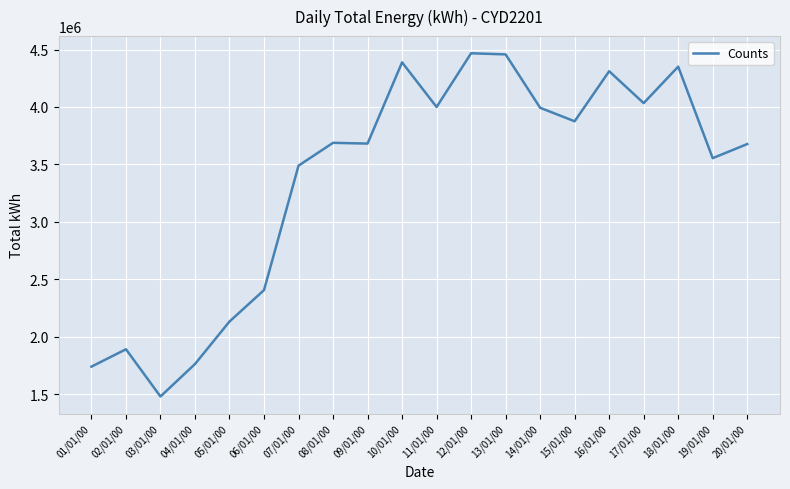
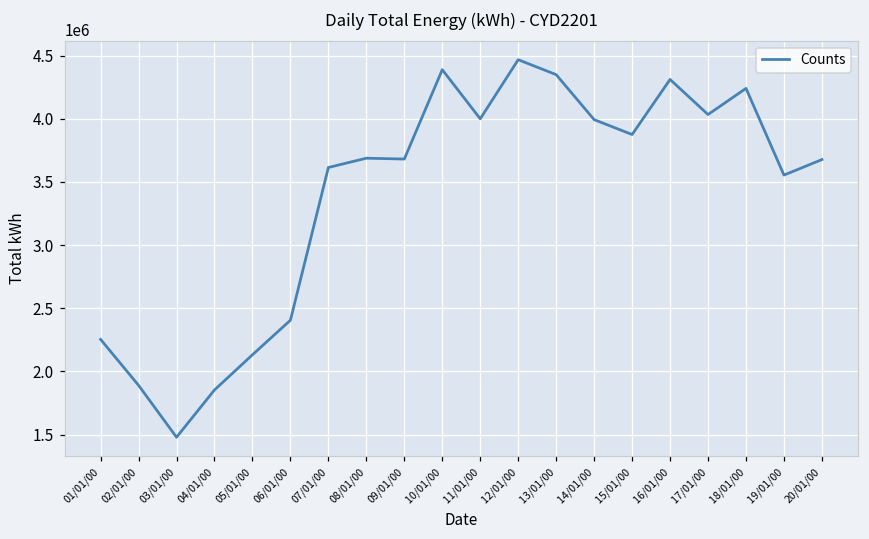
  {
-   "01/01/00": 1740000,
+   "01/01/00": 2250000,
    "02/01/00": 1890000,
    "03/01/00": 1480000,
-   "04/01/00": 1760000,
+   "04/01/00": 1850000,
    "05/01/00": 2130000,
    "06/01/00": 2410000,
-   "07/01/00": 3490000,
+   "07/01/00": 3610000,
    "08/01/00": 3690000,
    "09/01/00": 3680000,
    "10/01/00": 4390000,
    "11/01/00": 4000000,
    "12/01/00": 4470000,
-   "13/01/00": 4460000,
+   "13/01/00": 4350000,
    "14/01/00": 3990000,
    "15/01/00": 3880000,
    "16/01/00": 4310000,
    "17/01/00": 4030000,
-   "18/01/00": 4350000,
+   "18/01/00": 4240000,
    "19/01/00": 3550000,
    "20/01/00": 3680000
  }
